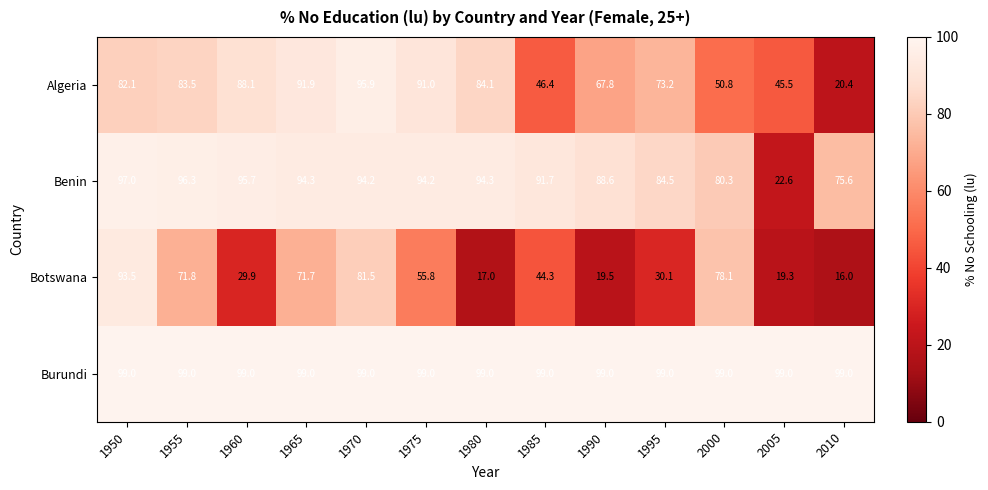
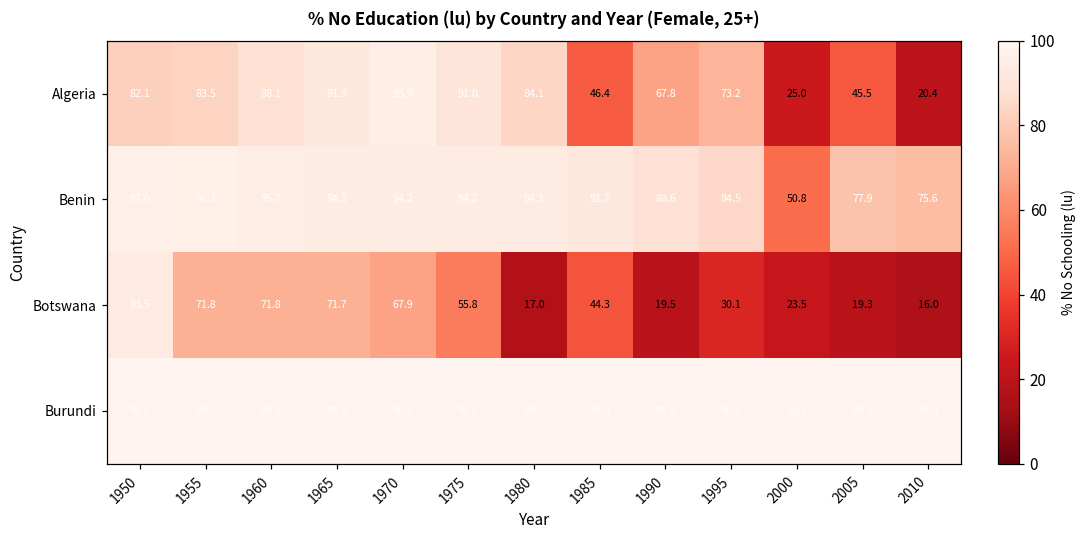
  {
    "Algeria": {
      "1950": 82.1,
      "1955": 83.5,
      "1980": 84.1,
      "1985": 46.4,
      "1990": 67.8,
      "1995": 73.2,
-     "2000": 50.8,
+     "2000": 25.0,
      "2005": 45.5,
      "2010": 20.4
    },
    "Benin": {
      "1995": 84.5,
-     "2000": 80.3,
-     "2005": 22.6,
+     "2000": 50.8,
+     "2005": 77.9,
      "2010": 75.6
    },
    "Botswana": {
      "1955": 71.8,
-     "1960": 29.9,
+     "1960": 71.8,
      "1965": 71.7,
-     "1970": 81.5,
+     "1970": 67.9,
      "1975": 55.8,
      "1980": 17.0,
      "1985": 44.3,
      "1990": 19.5,
      "1995": 30.1,
-     "2000": 78.1,
+     "2000": 23.5,
      "2005": 19.3,
      "2010": 16.0
    }
  }
